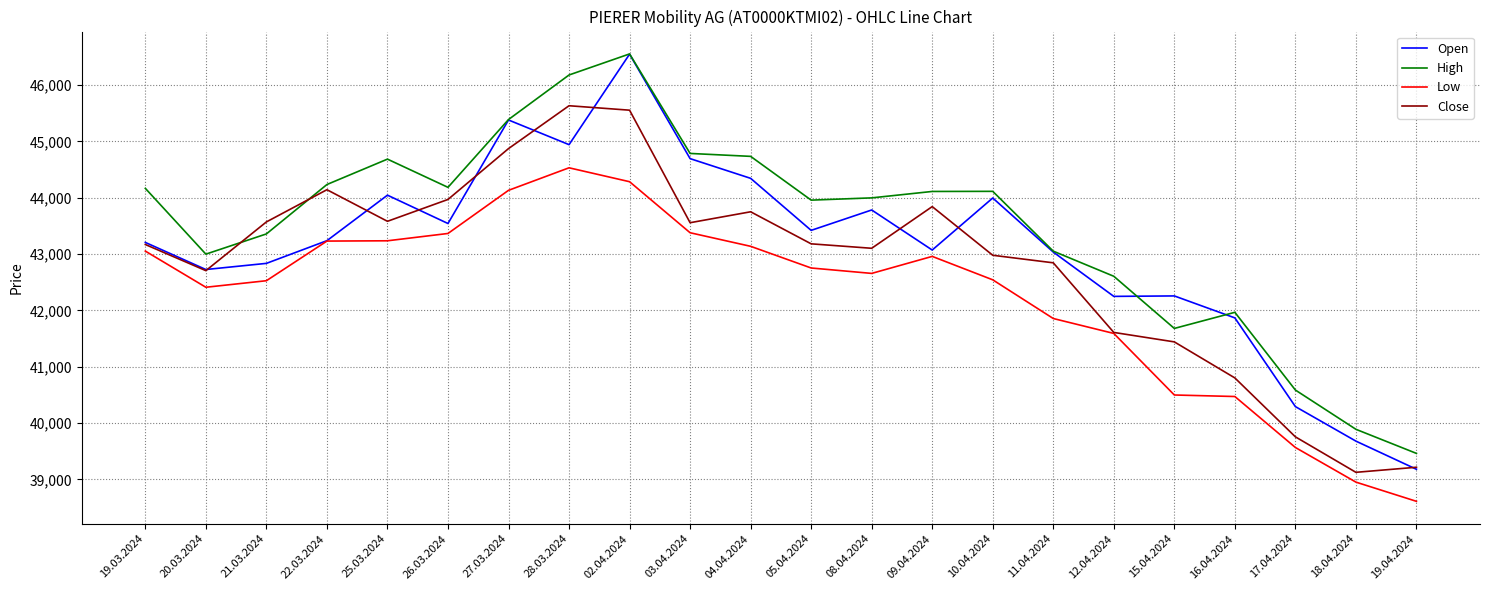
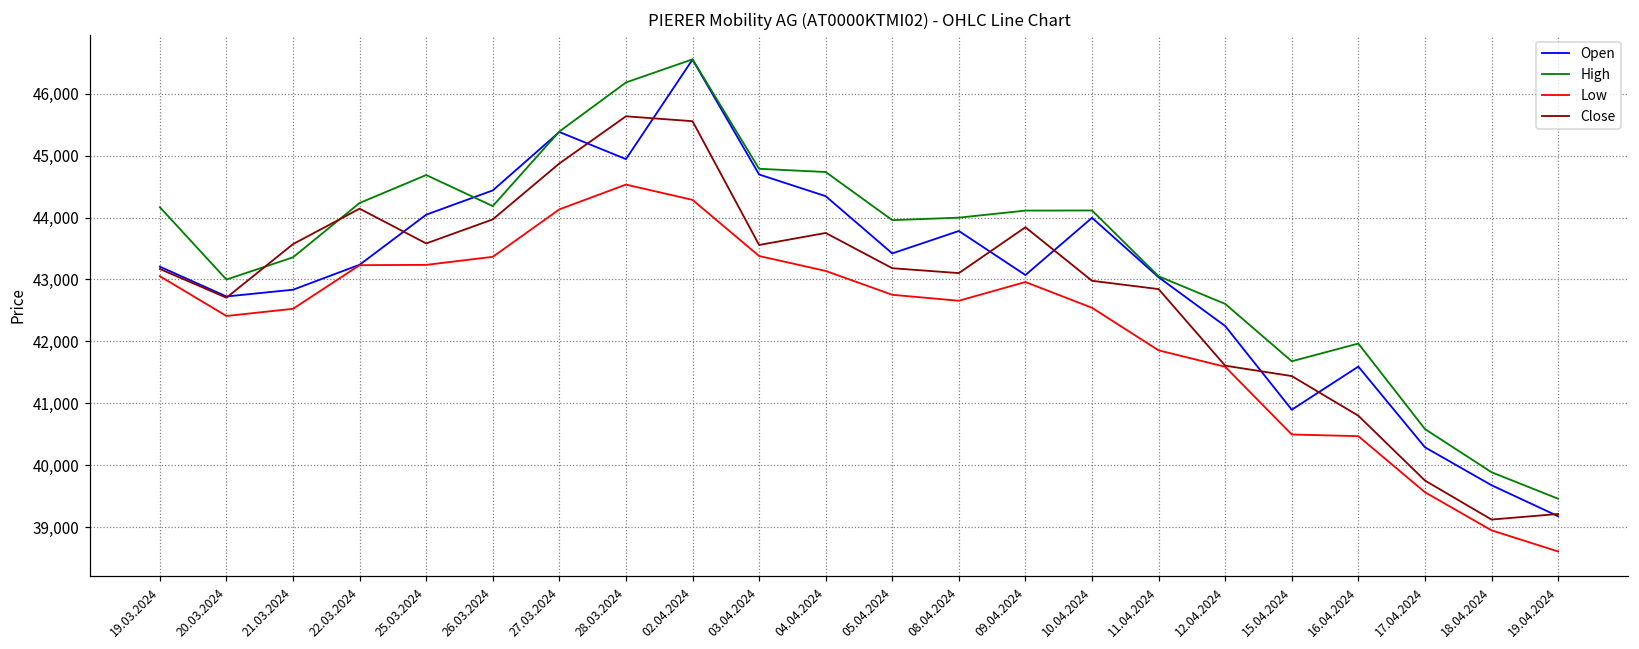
  {
    "Open": {
      "21.03.2024": "42,800",
      "25.03.2024": "44,000",
-     "26.03.2024": "43,500",
+     "26.03.2024": "44,400",
      "28.03.2024": "44,900",
      "03.04.2024": "44,700",
      "04.04.2024": "44,300",
      "05.04.2024": "43,400",
      "08.04.2024": "43,800",
      "09.04.2024": "43,100",
      "10.04.2024": "44,000",
      "12.04.2024": "42,200",
-     "15.04.2024": "42,300",
-     "16.04.2024": "41,900",
+     "15.04.2024": "40,900",
+     "16.04.2024": "41,600",
      "17.04.2024": "40,300",
      "18.04.2024": "39,700"
    },
    "High": {
      "19.03.2024": "44,200",
      "20.03.2024": "43,000",
      "21.03.2024": "43,400",
      "22.03.2024": "44,200",
      "25.03.2024": "44,700",
      "26.03.2024": "44,200",
      "28.03.2024": "46,200",
      "03.04.2024": "44,800",
      "04.04.2024": "44,700",
      "05.04.2024": "44,000",
      "08.04.2024": "44,000",
      "09.04.2024": "44,100",
      "10.04.2024": "44,100",
      "12.04.2024": "42,600",
      "15.04.2024": "41,700",
      "16.04.2024": "42,000",
      "17.04.2024": "40,600",
      "18.04.2024": "39,900",
      "19.04.2024": "39,500"
    },
    "Low": {
      "19.03.2024": "43,100",
      "20.03.2024": "42,400",
      "21.03.2024": "42,500",
      "25.03.2024": "43,200",
      "26.03.2024": "43,400",
      "27.03.2024": "44,100",
      "28.03.2024": "44,500",
      "02.04.2024": "44,300",
      "03.04.2024": "43,400",
      "04.04.2024": "43,100",
      "05.04.2024": "42,800",
      "08.04.2024": "42,700",
      "09.04.2024": "43,000",
      "10.04.2024": "42,500",
      "11.04.2024": "41,900",
      "15.04.2024": "40,500",
      "16.04.2024": "40,500",
      "17.04.2024": "39,600",
      "18.04.2024": "39,000",
      "19.04.2024": "38,600"
    },
    "Close": {
      "21.03.2024": "43,600",
      "22.03.2024": "44,100",
      "25.03.2024": "43,600",
      "26.03.2024": "44,000",
      "27.03.2024": "44,900",
      "28.03.2024": "45,600",
      "02.04.2024": "45,600",
      "03.04.2024": "43,600",
      "04.04.2024": "43,800",
      "05.04.2024": "43,200",
      "08.04.2024": "43,100",
      "09.04.2024": "43,800",
      "10.04.2024": "43,000",
      "11.04.2024": "42,800",
      "15.04.2024": "41,400",
      "16.04.2024": "40,800",
      "17.04.2024": "39,800",
      "18.04.2024": "39,100"
    }
  }
